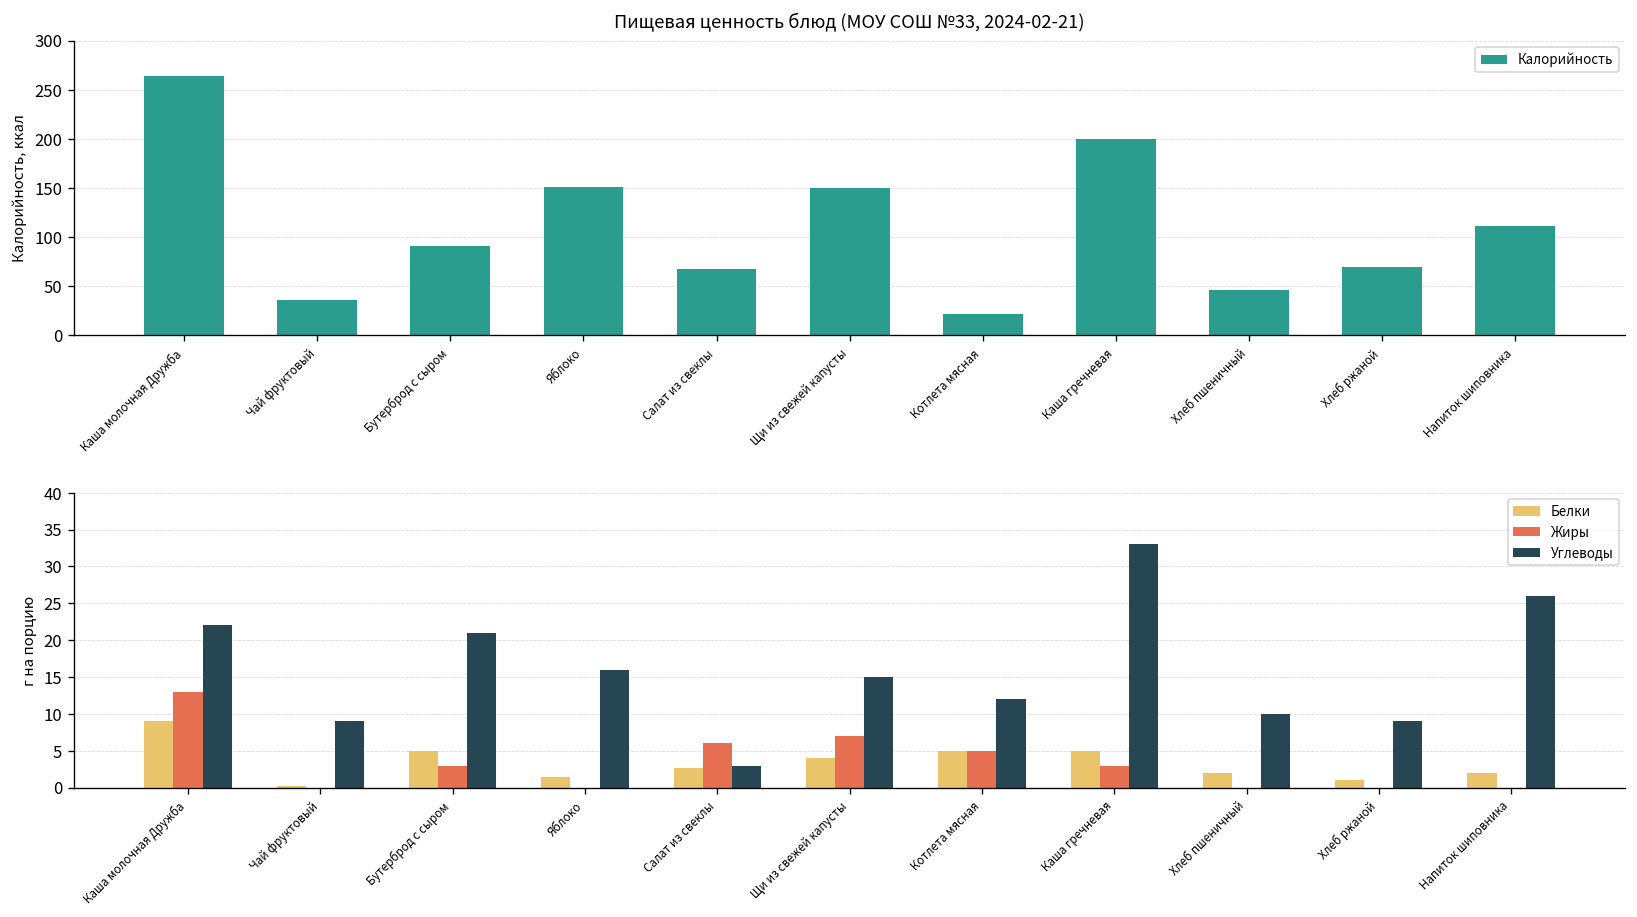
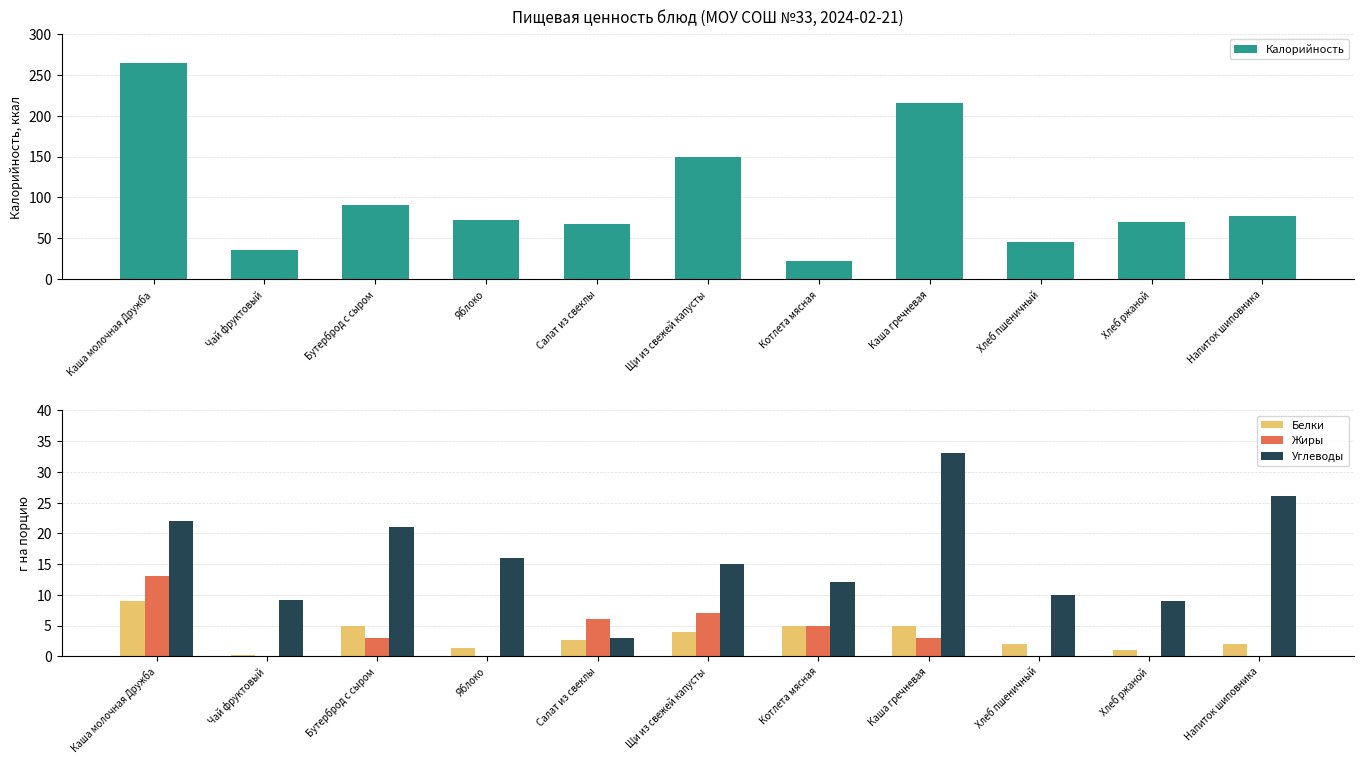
  {
    "Пищевая ценность блюд (МОУ СОШ №33, 2024-02-21)": {
      "Каша молочная Дружба": 260,
      "Чай фруктовый": 40,
      "Бутерброд с сыром": 90,
-     "Яблоко": 150,
+     "Яблоко": 70,
      "Салат из свеклы": 70,
      "Щи из свежей капусты": 150,
      "Котлета мясная": 20,
-     "Каша гречневая": 200,
+     "Каша гречневая": 220,
      "Хлеб пшеничный": 50,
      "Хлеб ржаной": 70,
-     "Напиток шиповника": 110
+     "Напиток шиповника": 80
    }
  }
